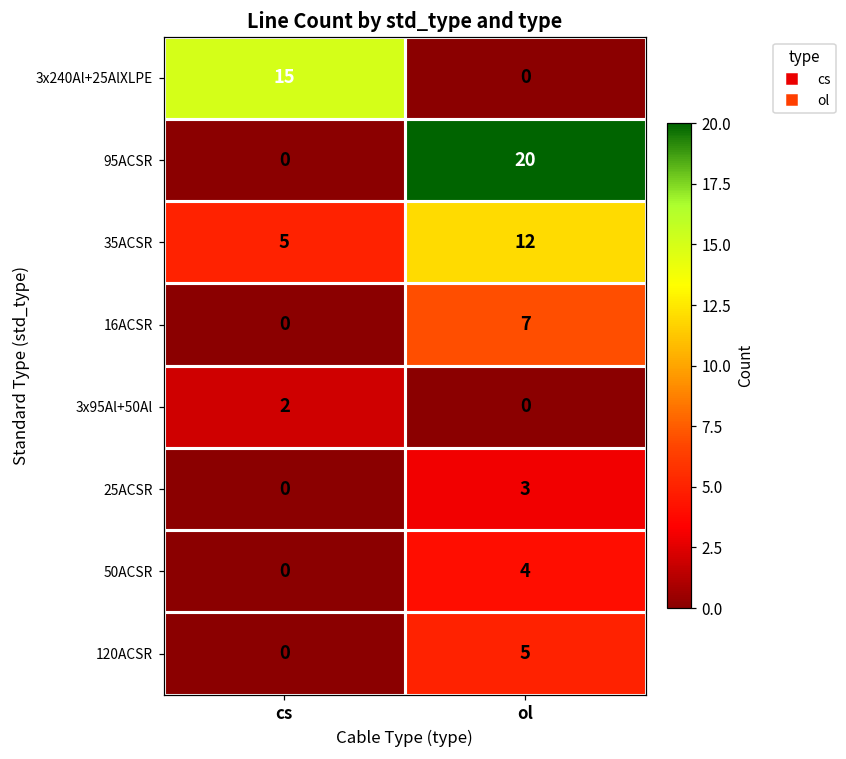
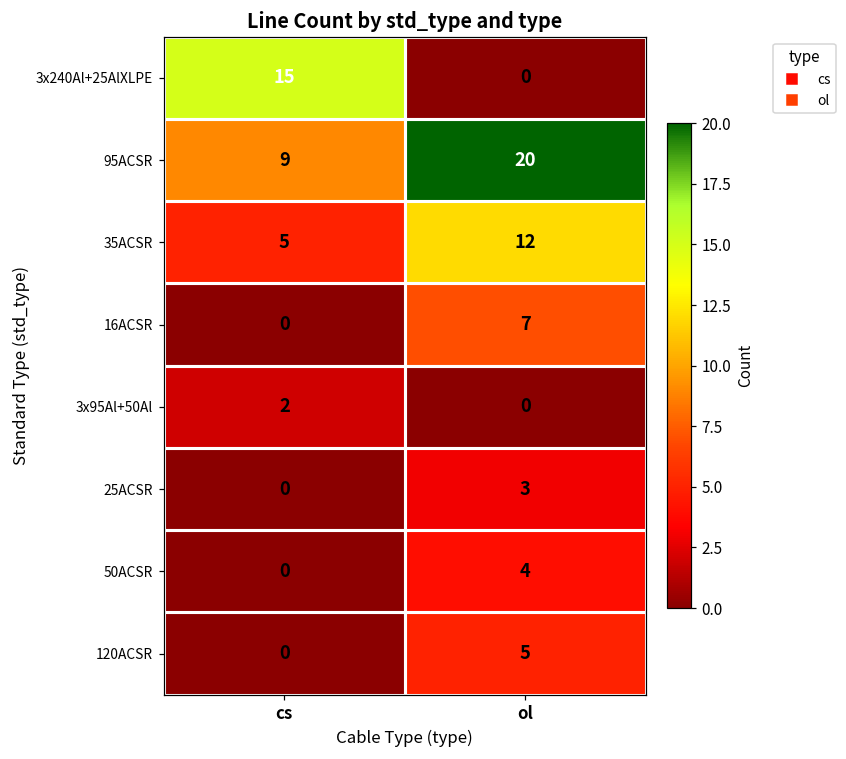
  {
    "3x240Al+25AlXLPE": {
      "cs": 15,
      "ol": 0
    },
    "95ACSR": {
-     "cs": 0,
+     "cs": 9,
      "ol": 20
    },
    "35ACSR": {
      "cs": 5,
      "ol": 12
    },
    "16ACSR": {
      "cs": 0,
      "ol": 7
    },
    "3x95Al+50Al": {
      "cs": 2,
      "ol": 0
    },
    "25ACSR": {
      "cs": 0,
      "ol": 3
    },
    "50ACSR": {
      "cs": 0,
      "ol": 4
    },
    "120ACSR": {
      "cs": 0,
      "ol": 5
    }
  }
